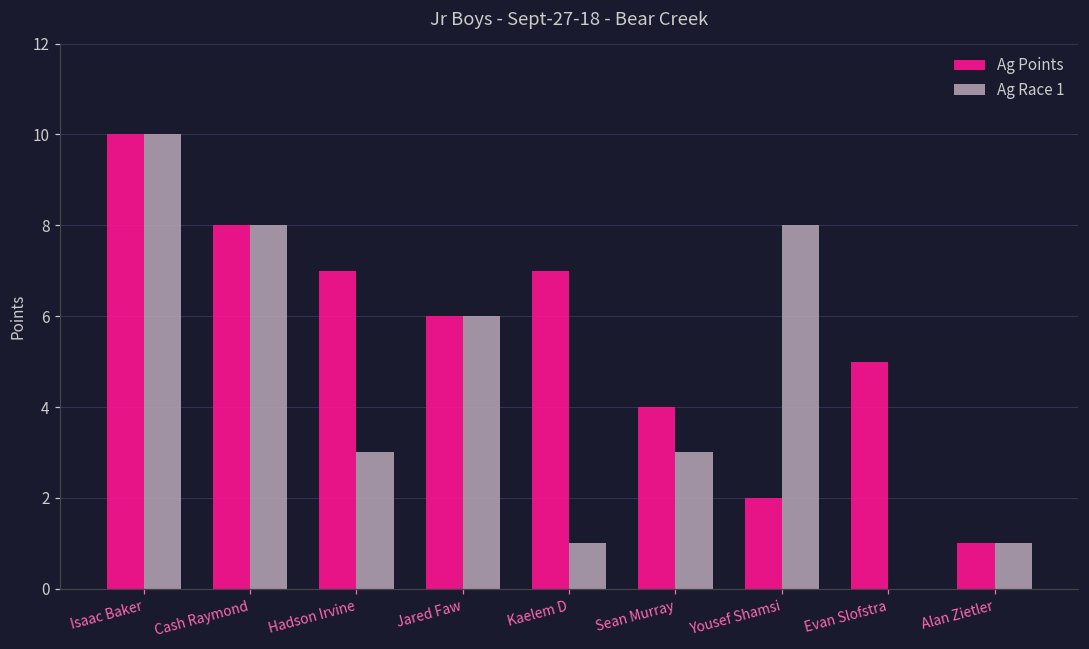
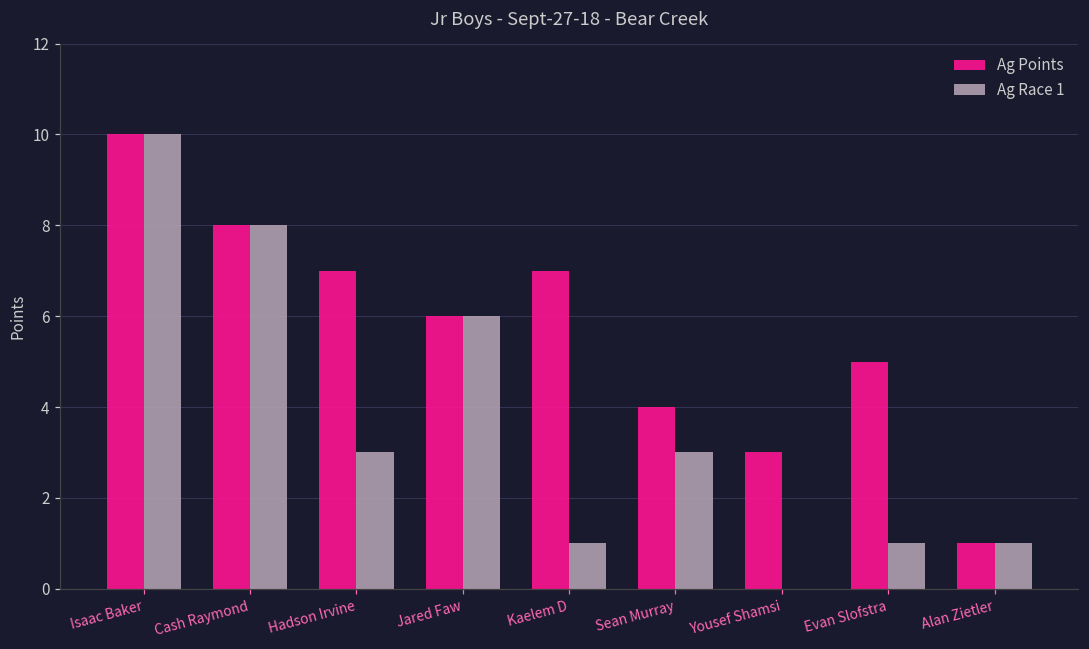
  {
    "Ag Points": {
      "Isaac Baker": 10,
      "Cash Raymond": 8,
      "Hadson Irvine": 7,
      "Jared Faw": 6,
      "Kaelem D": 7,
      "Sean Murray": 4,
-     "Yousef Shamsi": 2,
+     "Yousef Shamsi": 3,
      "Evan Slofstra": 5,
      "Alan Zietler": 1
    },
    "Ag Race 1": {
      "Isaac Baker": 10,
      "Cash Raymond": 8,
      "Hadson Irvine": 3,
      "Jared Faw": 6,
      "Kaelem D": 1,
      "Sean Murray": 3,
-     "Yousef Shamsi": 8,
-     "Evan Slofstra": 0,
+     "Yousef Shamsi": 0,
+     "Evan Slofstra": 1,
      "Alan Zietler": 1
    }
  }
